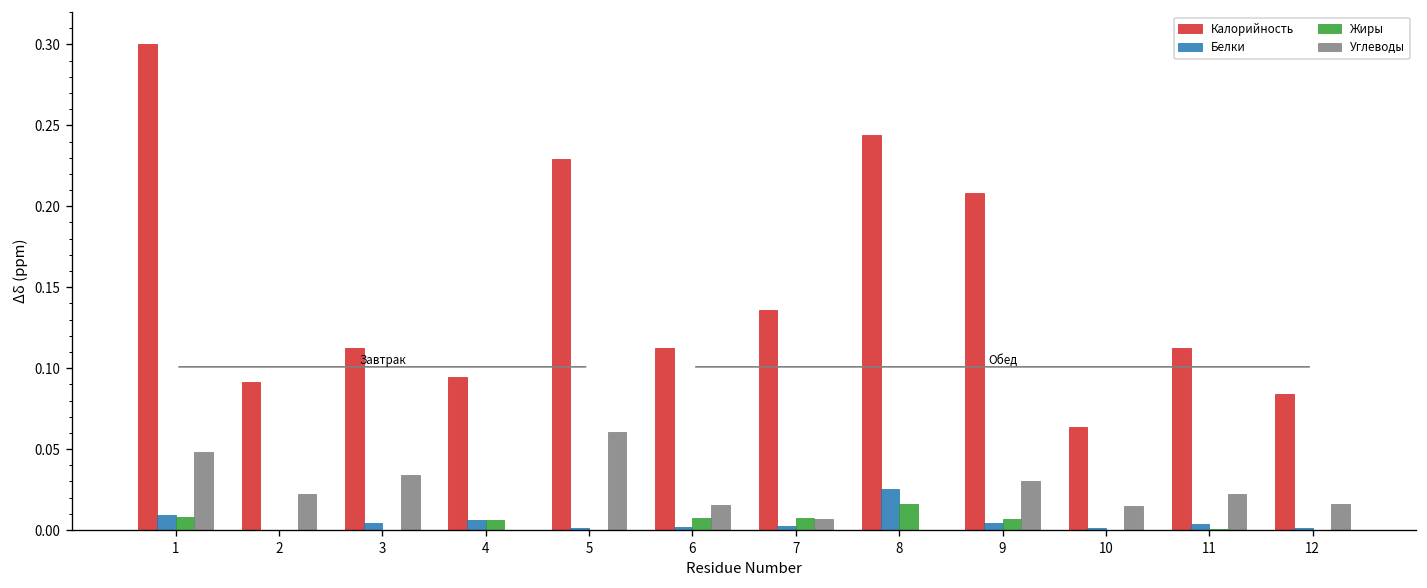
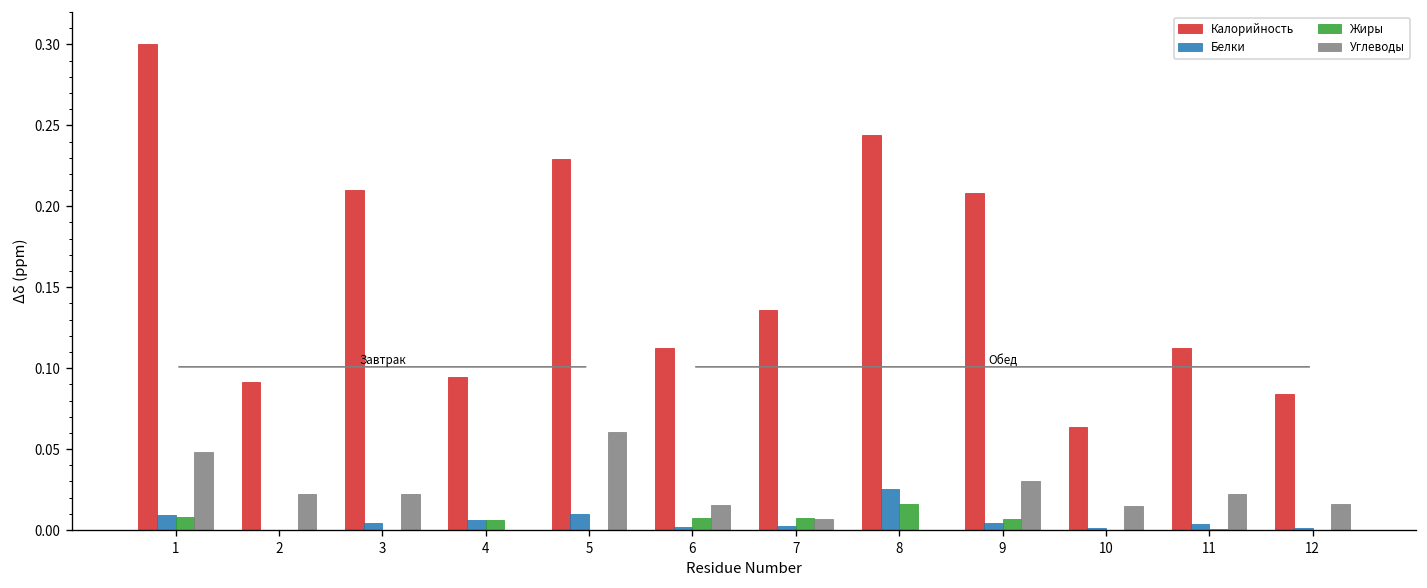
  {
    "Калорийность": {
      "1": 0.300,
      "2": 0.092,
-     "3": 0.112,
+     "3": 0.210,
      "4": 0.095,
      "5": 0.229,
      "6": 0.112,
      "7": 0.136,
      "8": 0.244,
      "9": 0.208,
      "10": 0.064,
      "11": 0.112,
      "12": 0.084
    },
    "Белки": {
      "1": 0.009,
      "3": 0.004,
      "4": 0.006,
-     "5": 0.001,
+     "5": 0.010,
      "6": 0.002,
      "7": 0.003,
      "8": 0.025,
      "9": 0.005,
      "11": 0.004
    },
    "Жиры": {
      "1": 0.008,
      "3": 0.000,
      "4": 0.006,
      "5": 0.000,
      "6": 0.008,
      "7": 0.007,
      "8": 0.016,
      "9": 0.007,
      "10": 0.000,
      "12": 0.000
    },
    "Углеводы": {
      "1": 0.048,
      "2": 0.022,
-     "3": 0.034,
+     "3": 0.022,
      "4": 0.000,
      "5": 0.061,
      "6": 0.015,
      "7": 0.007,
      "8": 0.000,
      "9": 0.030,
      "10": 0.015,
      "11": 0.022,
      "12": 0.016
    }
  }
